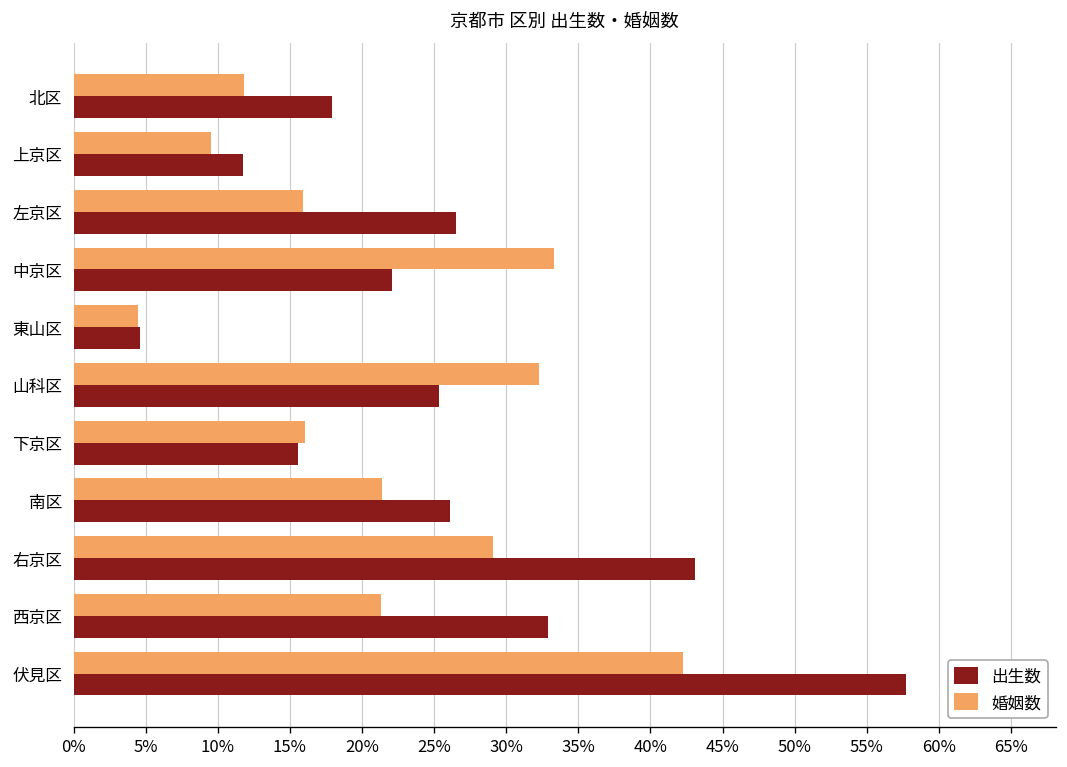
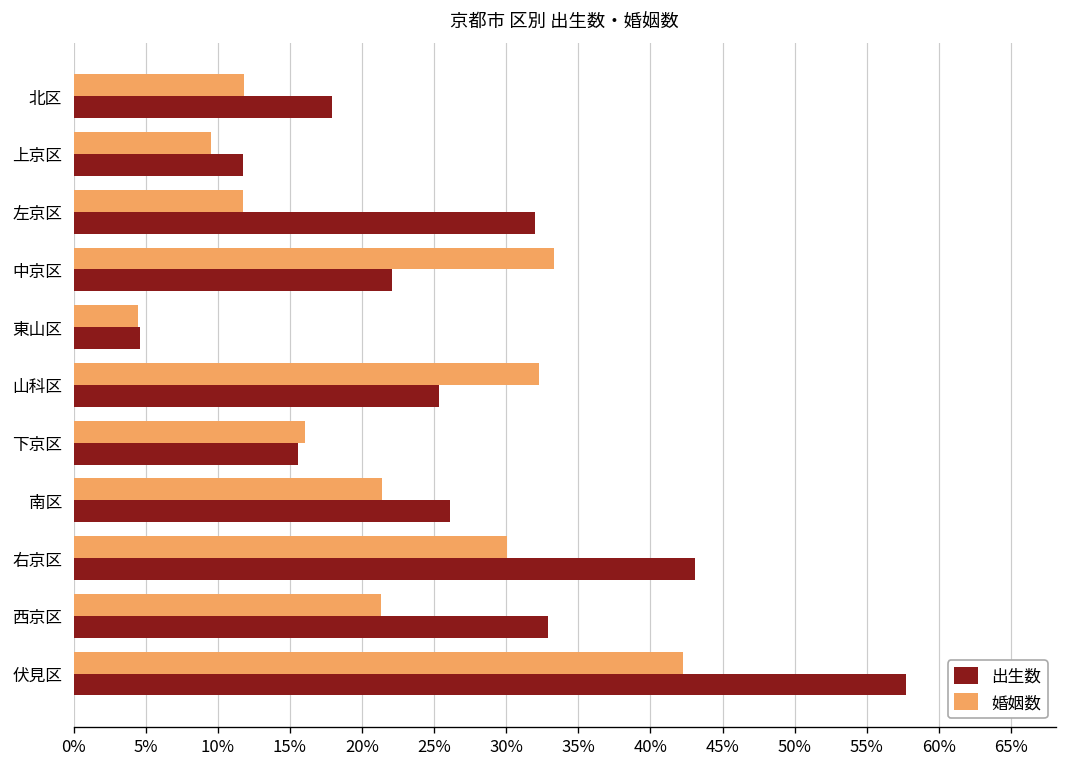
  {
    "出生数": {
      "北区": "17.9%",
      "上京区": "11.8%",
-     "左京区": "26.5%",
+     "左京区": "32.0%",
      "中京区": "22.1%",
      "東山区": "4.6%",
      "山科区": "25.4%",
      "下京区": "15.6%",
      "南区": "26.1%",
      "右京区": "43.1%",
      "西京区": "32.9%",
      "伏見区": "57.7%"
    },
    "婚姻数": {
      "北区": "11.8%",
      "上京区": "9.5%",
-     "左京区": "15.9%",
+     "左京区": "11.7%",
      "中京区": "33.3%",
      "東山区": "4.4%",
      "山科区": "32.3%",
      "下京区": "16.0%",
      "南区": "21.4%",
-     "右京区": "29.1%",
+     "右京区": "30.1%",
      "西京区": "21.3%",
      "伏見区": "42.3%"
    }
  }
